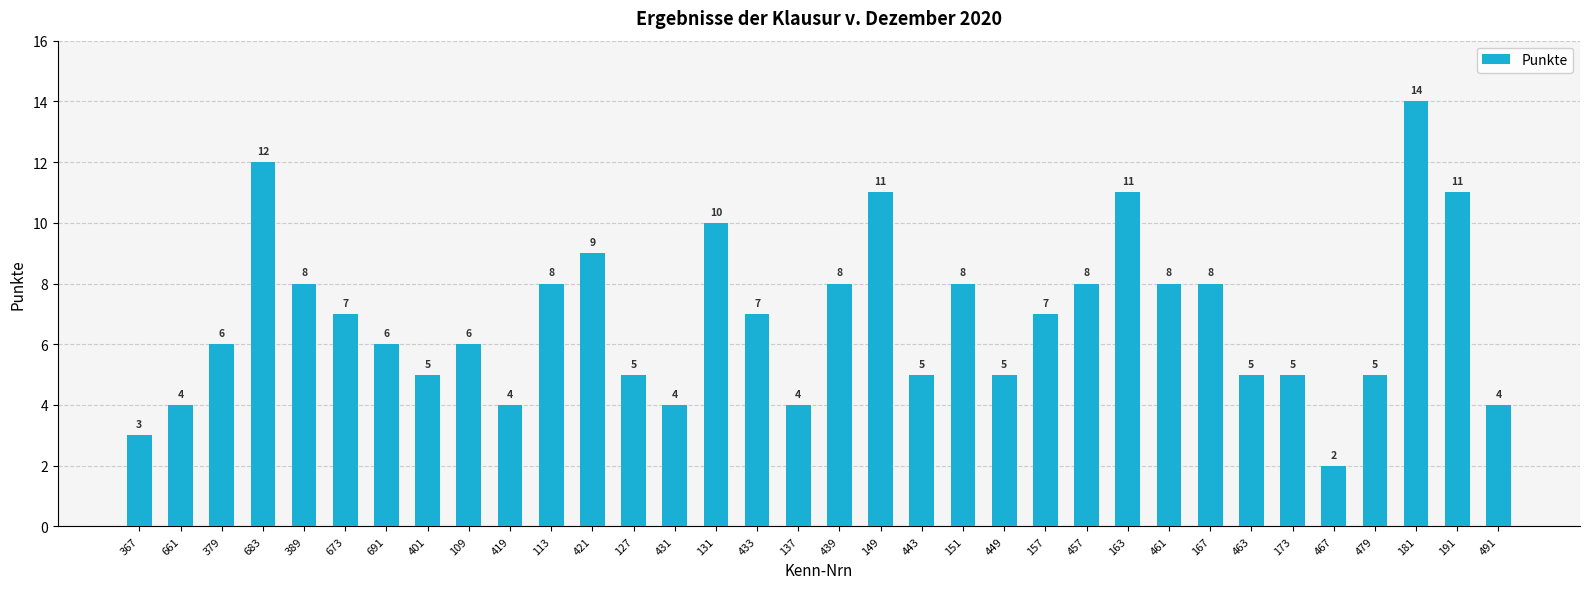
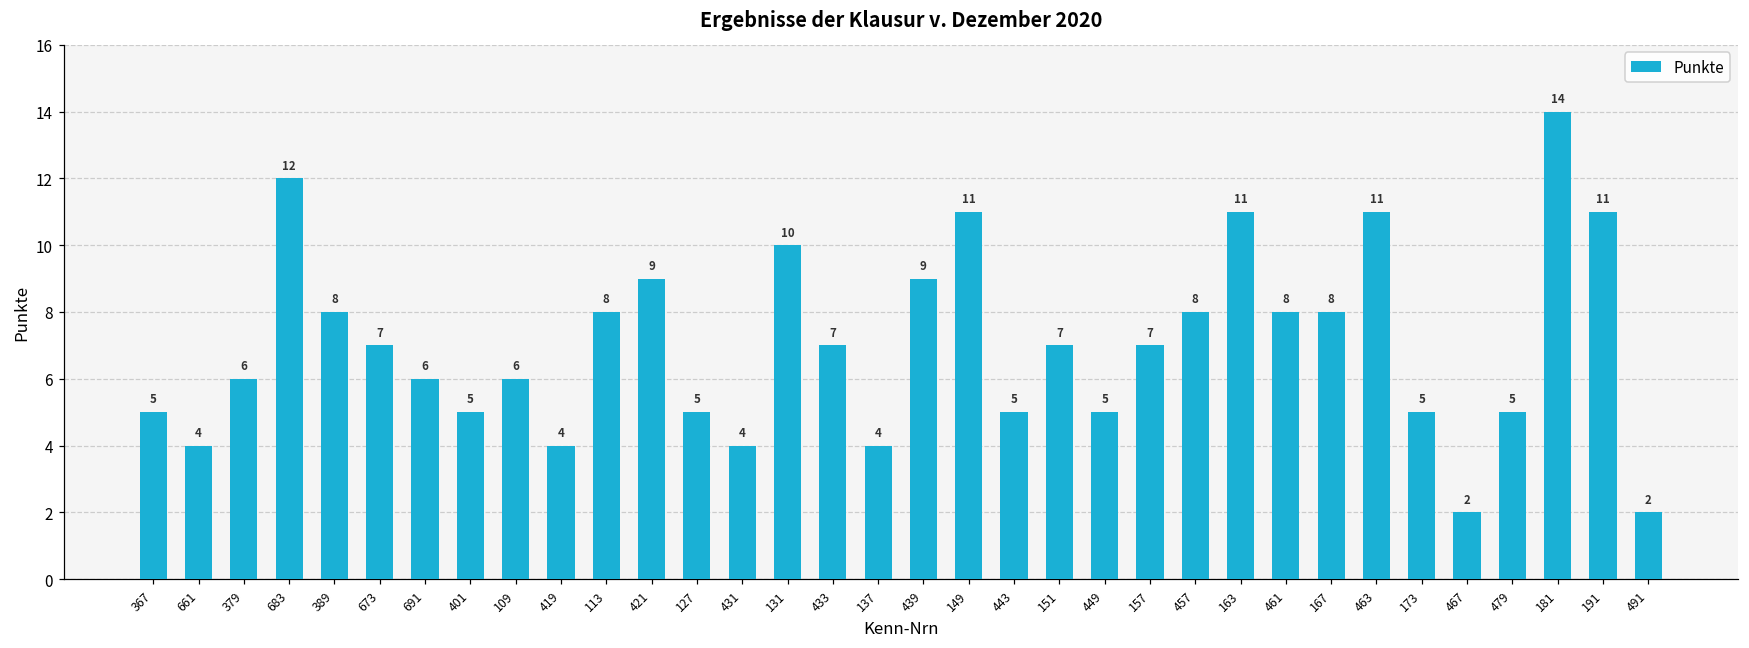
  {
-   "367": 3,
+   "367": 5,
    "661": 4,
    "379": 6,
    "683": 12,
    "389": 8,
    "673": 7,
    "691": 6,
    "401": 5,
    "109": 6,
    "419": 4,
    "113": 8,
    "421": 9,
    "127": 5,
    "431": 4,
    "131": 10,
    "433": 7,
    "137": 4,
-   "439": 8,
+   "439": 9,
    "149": 11,
    "443": 5,
-   "151": 8,
+   "151": 7,
    "449": 5,
    "157": 7,
    "457": 8,
    "163": 11,
    "461": 8,
    "167": 8,
-   "463": 5,
+   "463": 11,
    "173": 5,
    "467": 2,
    "479": 5,
    "181": 14,
    "191": 11,
-   "491": 4
+   "491": 2
  }
